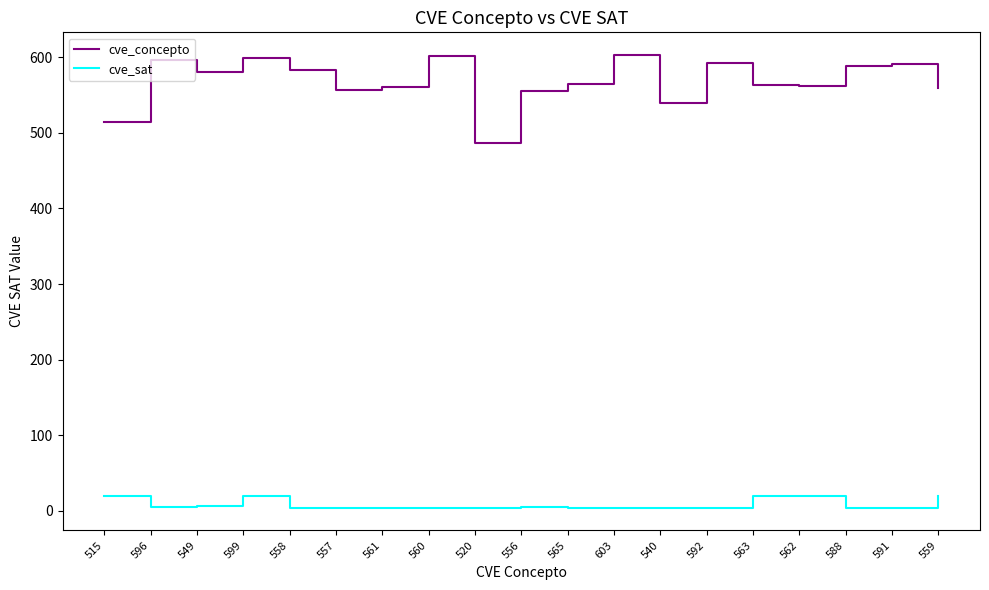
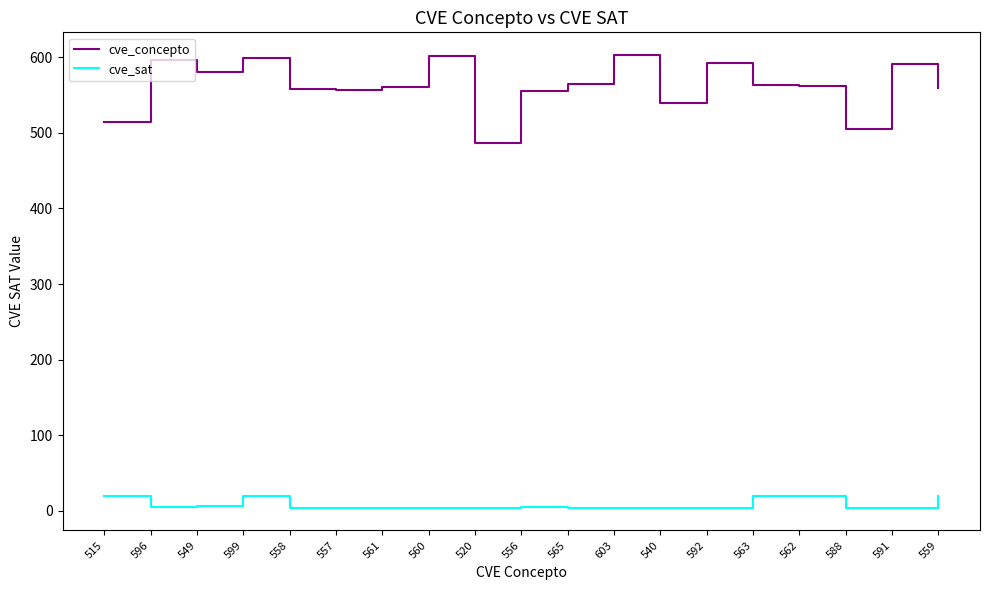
  {
    "cve_concepto": {
      "515": 520,
      "549": 580,
      "599": 600,
-     "558": 580,
+     "558": 560,
      "557": 560,
      "561": 560,
      "560": 600,
      "520": 490,
      "556": 560,
      "565": 570,
      "603": 600,
      "540": 540,
      "592": 590,
      "563": 560,
      "562": 560,
-     "588": 590,
+     "588": 510,
      "591": 590,
      "559": 560
    },
    "cve_sat": {
      "515": 20,
      "596": 10,
      "549": 10,
      "599": 20,
      "558": 0,
      "557": 0,
      "561": 0,
      "560": 0,
      "520": 0,
      "556": 10,
      "565": 0,
      "603": 0,
      "540": 0,
      "592": 0,
      "563": 20,
      "562": 20,
      "588": 0,
      "591": 0,
      "559": 20
    }
  }
